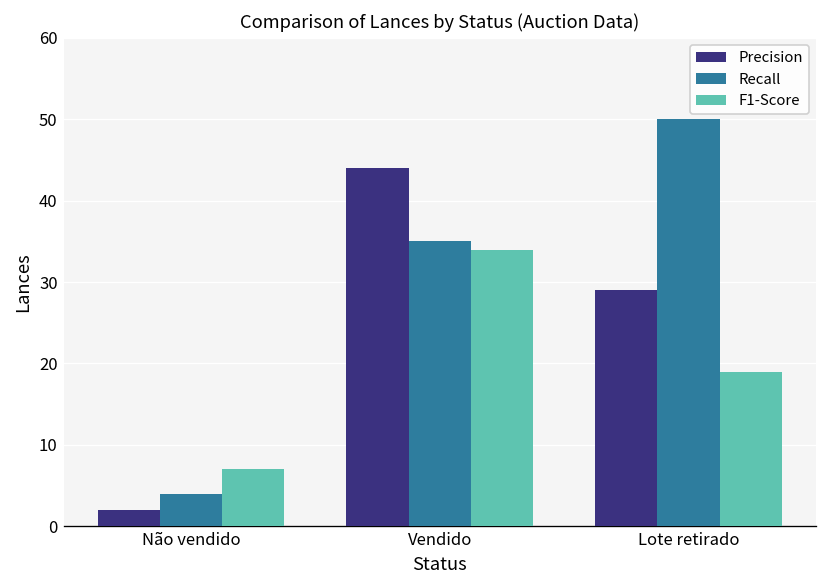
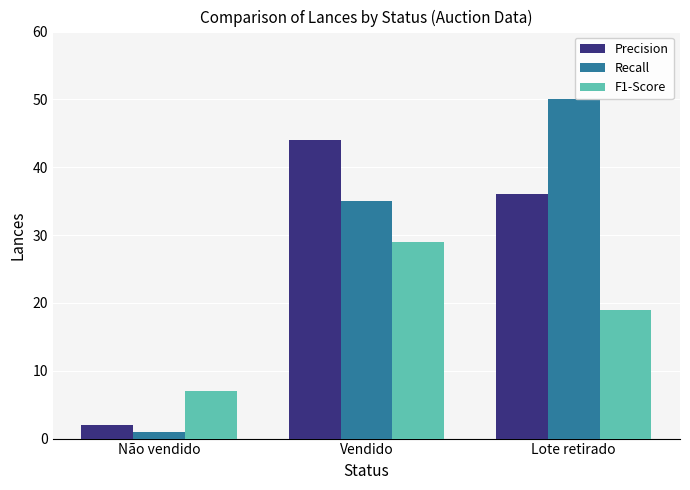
  {
    "Precision": {
      "Não vendido": 2,
      "Vendido": 44,
-     "Lote retirado": 29
+     "Lote retirado": 36
    },
    "Recall": {
-     "Não vendido": 4,
+     "Não vendido": 1,
      "Vendido": 35,
      "Lote retirado": 50
    },
    "F1-Score": {
      "Não vendido": 7,
-     "Vendido": 34,
+     "Vendido": 29,
      "Lote retirado": 19
    }
  }
